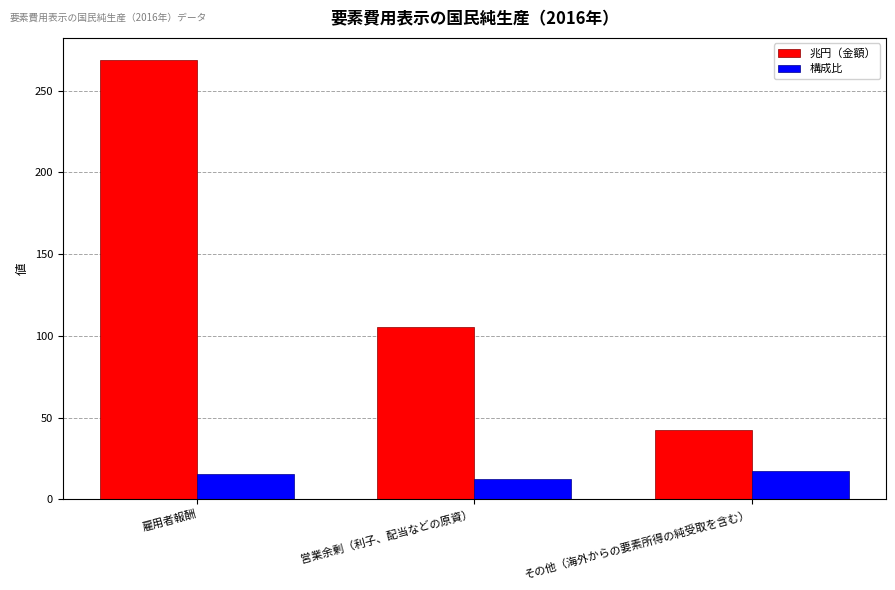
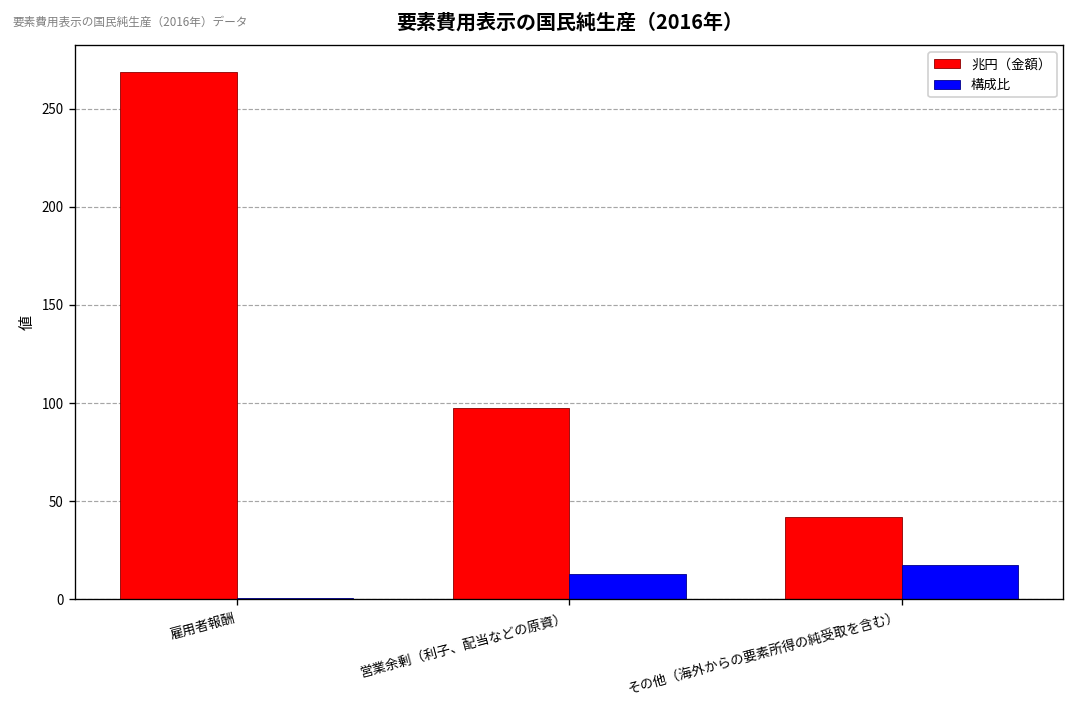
  {
    "兆円（金額）": {
      "雇用者報酬": 269,
-     "営業余剰（利子、配当などの原資）": 105,
+     "営業余剰（利子、配当などの原資）": 98,
      "その他（海外からの要素所得の純受取を含む）": 42
    },
    "構成比": {
-     "雇用者報酬": 15,
+     "雇用者報酬": 1,
      "営業余剰（利子、配当などの原資）": 13,
      "その他（海外からの要素所得の純受取を含む）": 18
    }
  }
